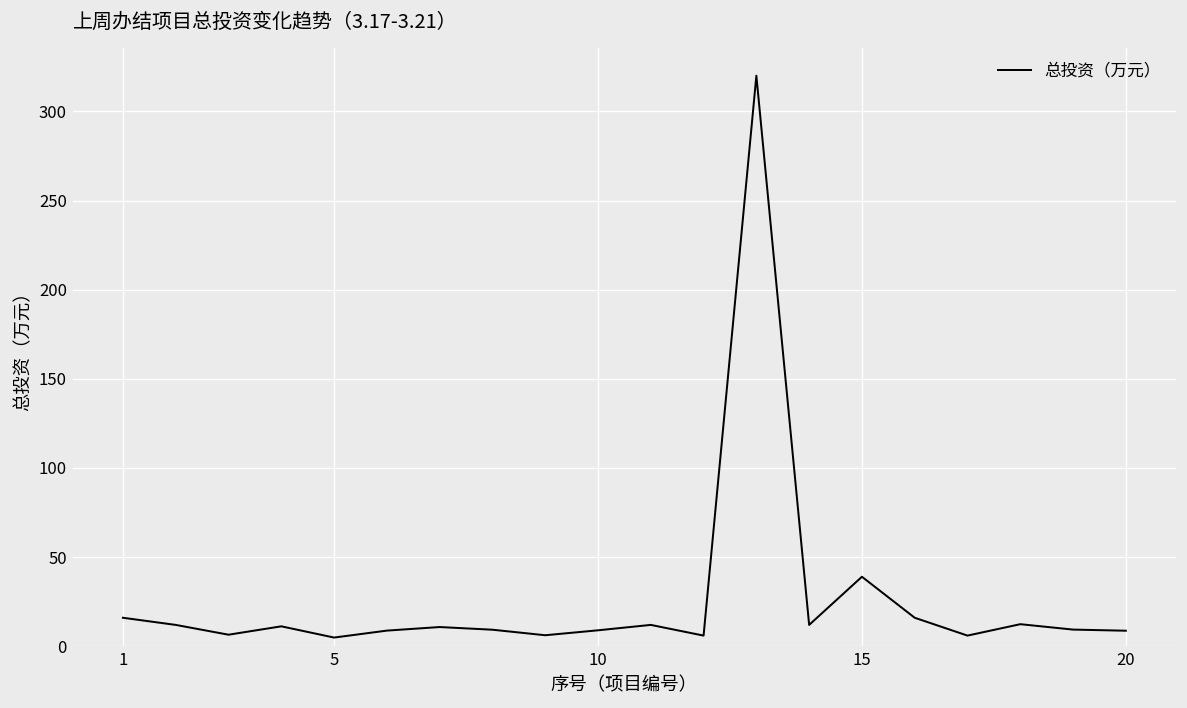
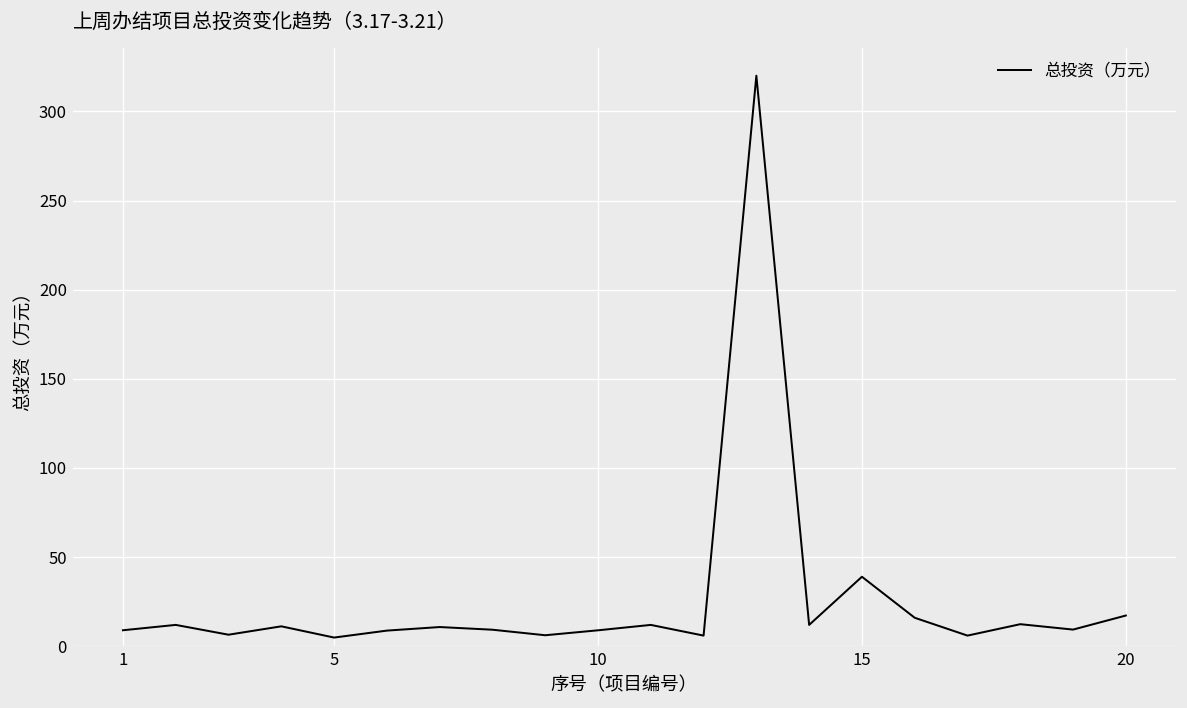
  {
-   "1": 16,
+   "1": 9,
    "5": 5,
    "10": 9,
    "15": 39,
-   "20": 9
+   "20": 17
  }
